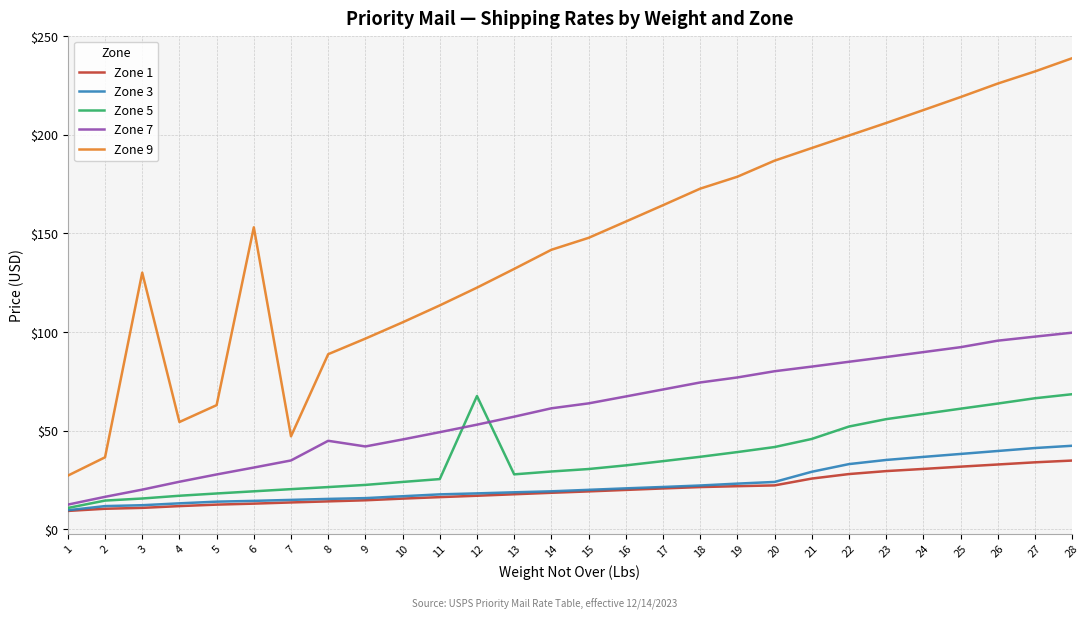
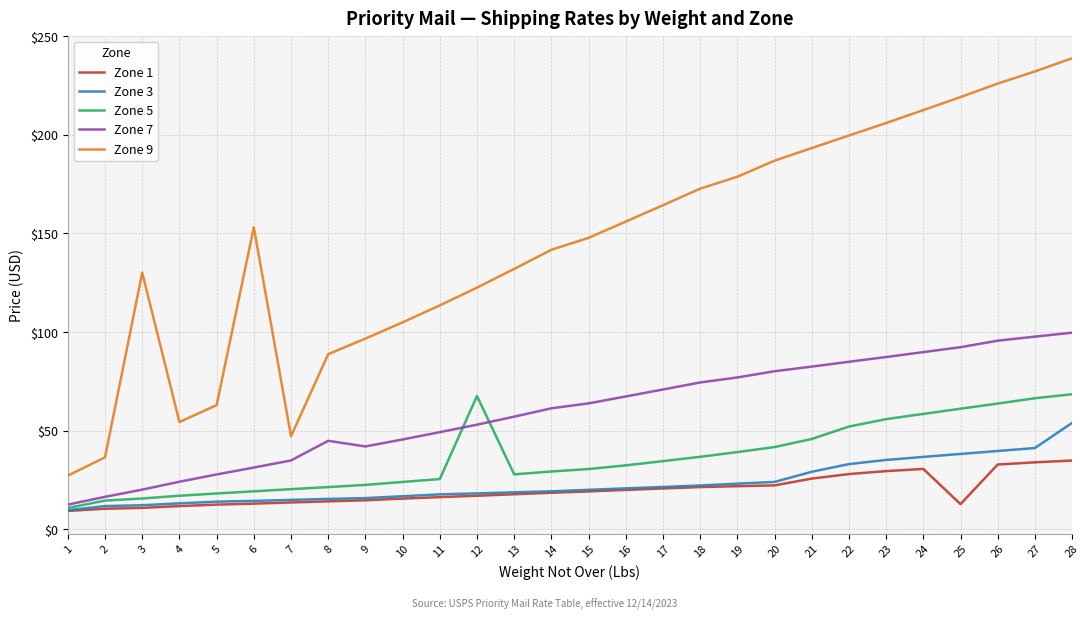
  {
    "Zone 1": {
      "2": "$10",
      "3": "$11",
      "4": "$12",
      "5": "$12",
      "6": "$13",
      "7": "$14",
      "11": "$16",
      "19": "$22",
      "20": "$22",
      "21": "$26",
      "22": "$28",
      "23": "$29",
      "24": "$31",
-     "25": "$32",
+     "25": "$13",
      "26": "$33",
      "27": "$34",
      "28": "$35"
    },
    "Zone 3": {
      "2": "$12",
      "3": "$12",
      "4": "$13",
      "5": "$14",
      "6": "$14",
      "7": "$15",
      "11": "$18",
      "19": "$23",
      "20": "$24",
      "21": "$29",
      "22": "$33",
      "23": "$35",
      "24": "$37",
      "25": "$38",
      "26": "$40",
      "27": "$41",
-     "28": "$42"
+     "28": "$54"
    },
    "Zone 5": {
      "2": "$15",
      "3": "$16",
      "4": "$17",
      "5": "$18",
      "6": "$19",
      "7": "$20",
      "8": "$21",
      "9": "$22",
      "10": "$24",
      "11": "$25",
      "12": "$68",
      "13": "$28",
      "14": "$29",
      "15": "$31",
      "16": "$32",
      "17": "$35",
      "18": "$37",
      "19": "$39",
      "20": "$42",
      "21": "$46",
      "22": "$52",
      "23": "$56",
      "24": "$58",
      "25": "$61",
      "26": "$64",
      "27": "$66",
      "28": "$68"
    },
    "Zone 7": {
      "1": "$12",
      "2": "$16",
      "3": "$20",
      "4": "$24",
      "5": "$28",
      "6": "$31",
      "7": "$35",
      "8": "$45",
      "9": "$42",
      "10": "$46",
      "11": "$49",
      "12": "$53",
      "13": "$57",
      "14": "$61",
      "15": "$64",
      "16": "$67",
      "17": "$71",
      "18": "$74",
      "19": "$77",
      "20": "$80",
      "21": "$82",
      "22": "$85",
      "23": "$87",
      "24": "$90",
      "25": "$92",
      "26": "$96",
      "27": "$98",
      "28": "$100"
    },
    "Zone 9": {
      "1": "$27",
      "2": "$36",
      "3": "$130",
      "4": "$54",
      "5": "$63",
      "6": "$153",
      "7": "$47",
      "8": "$89",
      "9": "$97",
      "10": "$105",
      "11": "$114",
      "12": "$123",
      "13": "$132",
      "14": "$142",
      "15": "$148",
      "16": "$156",
      "17": "$164",
      "18": "$173",
      "19": "$179",
      "20": "$187",
      "21": "$193",
      "22": "$200",
      "23": "$206",
      "24": "$213",
      "25": "$219",
      "26": "$226",
      "27": "$232",
      "28": "$239"
    }
  }
